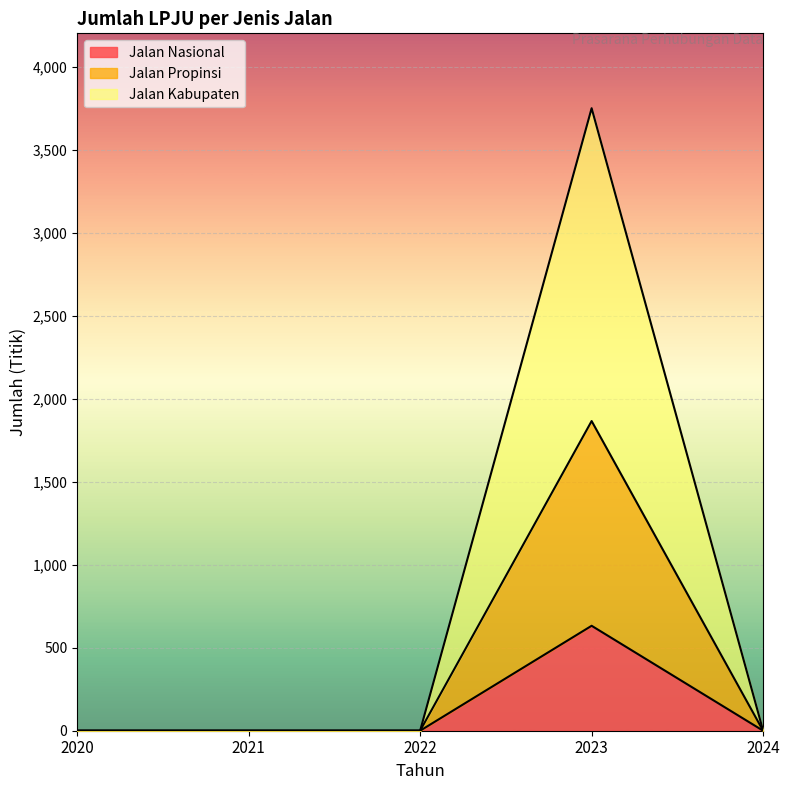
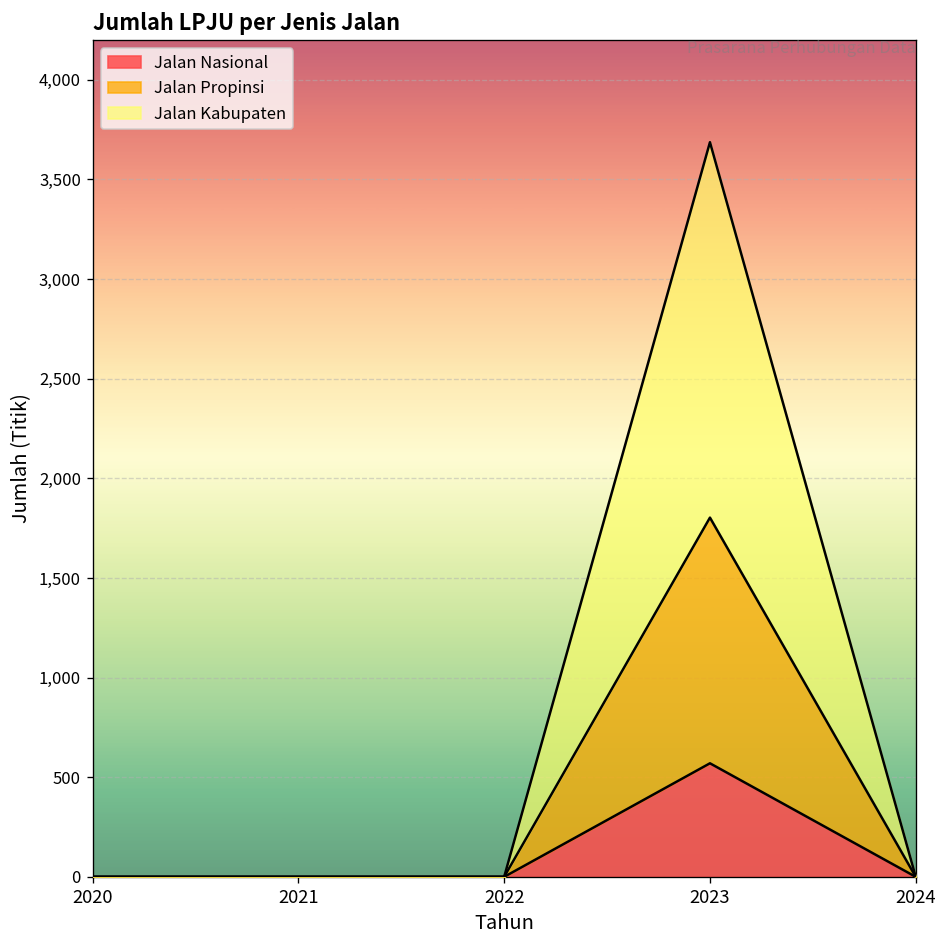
  {
    "Jalan Nasional": {
-     "2023": "630"
+     "2023": "570"
    },
    "Jalan Propinsi": {
      "2023": "1,230"
    },
    "Jalan Kabupaten": {
      "2023": "1,880"
    }
  }
